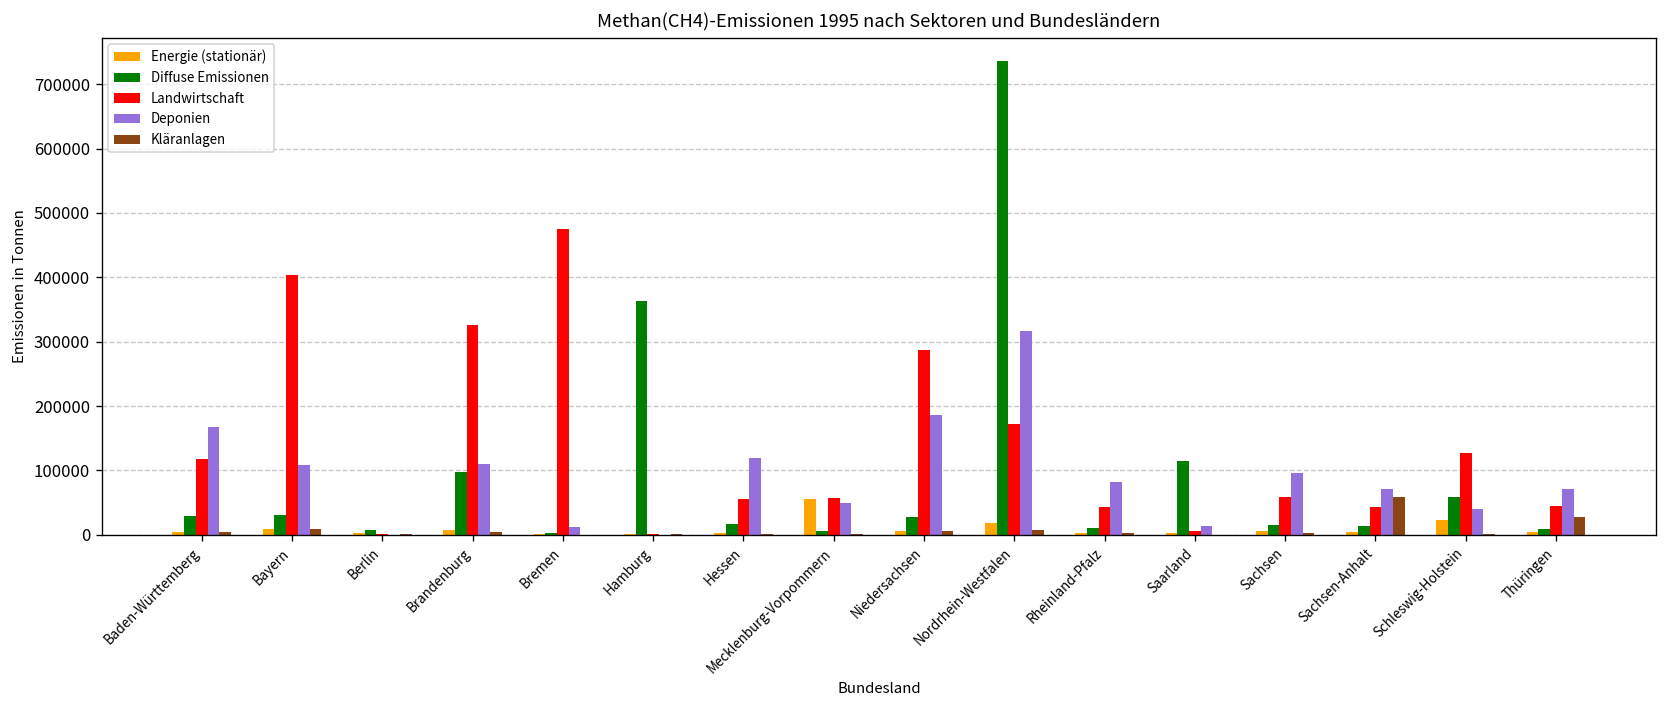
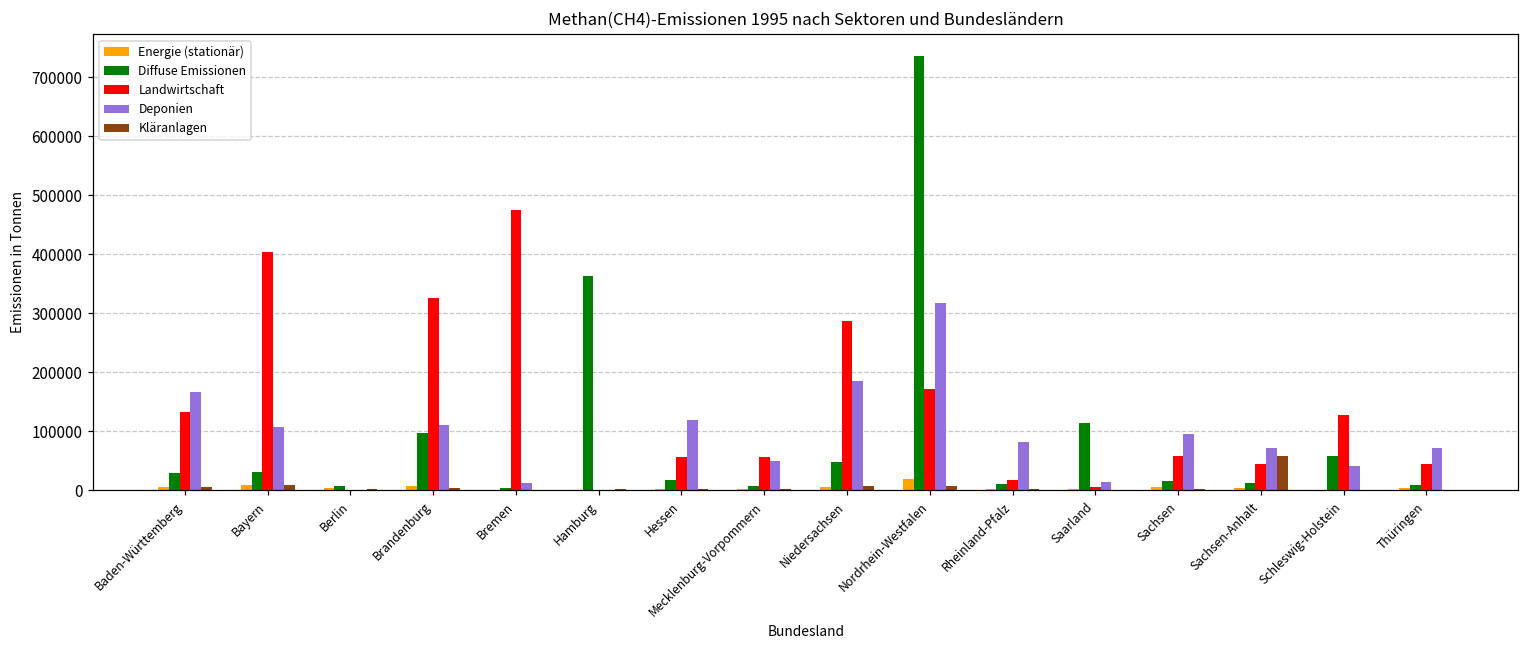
  {
    "Energie (stationär)": {
      "Baden-Württemberg": 0,
      "Bayern": 10000,
      "Brandenburg": 10000,
-     "Mecklenburg-Vorpommern": 60000,
+     "Mecklenburg-Vorpommern": 0,
      "Niedersachsen": 10000,
      "Nordrhein-Westfalen": 20000,
      "Sachsen": 10000,
-     "Schleswig-Holstein": 20000
+     "Schleswig-Holstein": 0
    },
    "Diffuse Emissionen": {
      "Baden-Württemberg": 30000,
      "Bayern": 30000,
      "Berlin": 10000,
      "Brandenburg": 100000,
      "Hamburg": 360000,
      "Hessen": 20000,
      "Mecklenburg-Vorpommern": 10000,
-     "Niedersachsen": 30000,
+     "Niedersachsen": 50000,
      "Nordrhein-Westfalen": 740000,
      "Rheinland-Pfalz": 10000,
      "Saarland": 110000,
      "Sachsen": 20000,
      "Sachsen-Anhalt": 10000,
      "Schleswig-Holstein": 60000,
      "Thüringen": 10000
    },
    "Landwirtschaft": {
-     "Baden-Württemberg": 120000,
+     "Baden-Württemberg": 130000,
      "Bayern": 400000,
      "Brandenburg": 330000,
      "Bremen": 470000,
      "Hessen": 60000,
      "Mecklenburg-Vorpommern": 60000,
      "Niedersachsen": 290000,
      "Nordrhein-Westfalen": 170000,
-     "Rheinland-Pfalz": 40000,
+     "Rheinland-Pfalz": 20000,
      "Saarland": 10000,
      "Sachsen": 60000,
      "Sachsen-Anhalt": 40000,
      "Schleswig-Holstein": 130000,
      "Thüringen": 40000
    },
    "Deponien": {
      "Baden-Württemberg": 170000,
      "Bayern": 110000,
      "Brandenburg": 110000,
      "Bremen": 10000,
      "Hamburg": 0,
      "Hessen": 120000,
      "Mecklenburg-Vorpommern": 50000,
      "Niedersachsen": 190000,
      "Nordrhein-Westfalen": 320000,
      "Rheinland-Pfalz": 80000,
      "Saarland": 10000,
      "Sachsen": 100000,
      "Sachsen-Anhalt": 70000,
      "Schleswig-Holstein": 40000,
      "Thüringen": 70000
    },
    "Kläranlagen": {
      "Baden-Württemberg": 10000,
      "Bayern": 10000,
      "Niedersachsen": 10000,
      "Nordrhein-Westfalen": 10000,
      "Sachsen-Anhalt": 60000,
-     "Thüringen": 30000
+     "Thüringen": 0
    }
  }
